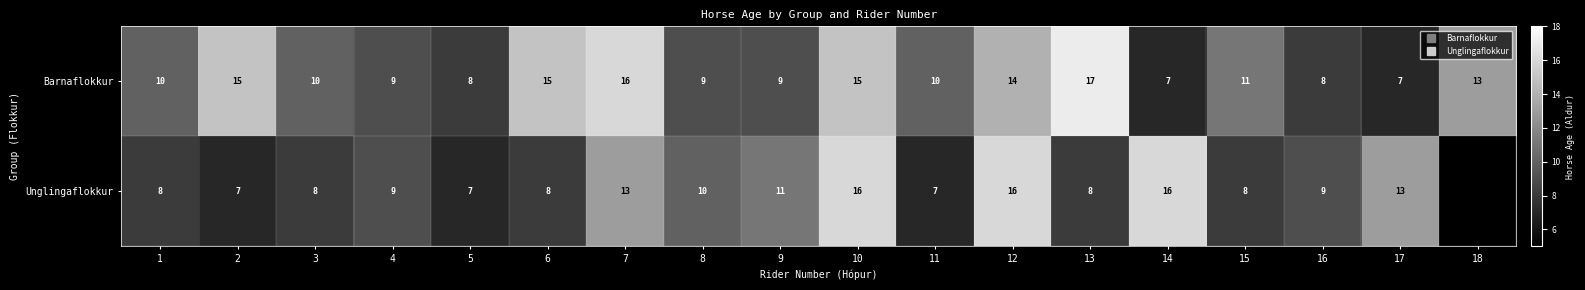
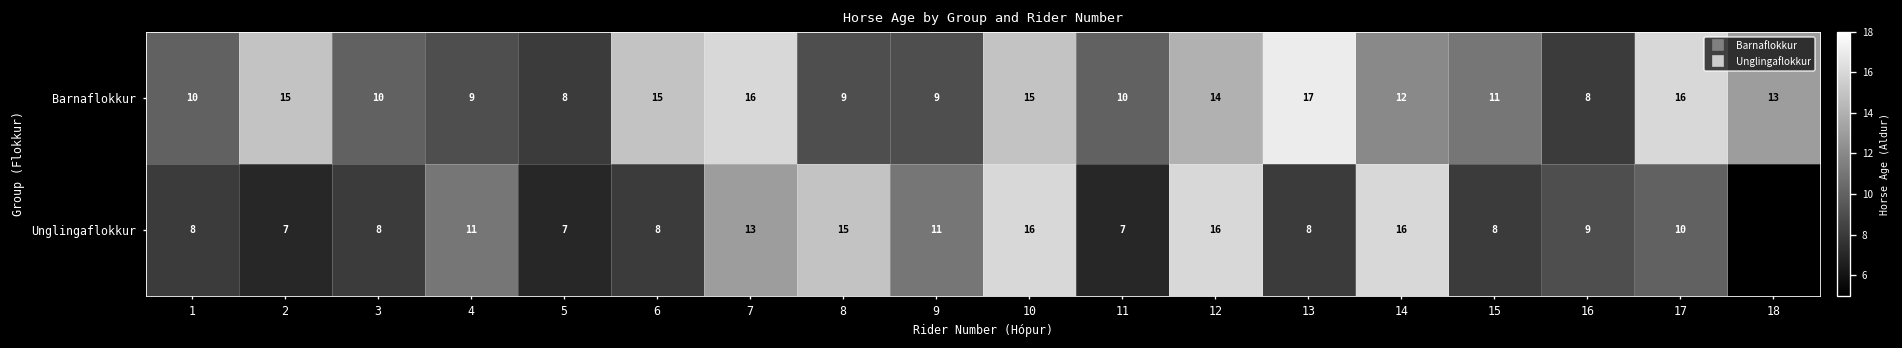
  {
    "Barnaflokkur": {
      "1": 10,
      "2": 15,
      "3": 10,
      "4": 9,
      "5": 8,
      "6": 15,
      "7": 16,
      "8": 9,
      "9": 9,
      "10": 15,
      "11": 10,
      "12": 14,
      "13": 17,
-     "14": 7,
+     "14": 12,
      "15": 11,
      "16": 8,
-     "17": 7,
+     "17": 16,
      "18": 13
    },
    "Unglingaflokkur": {
      "1": 8,
      "2": 7,
      "3": 8,
-     "4": 9,
+     "4": 11,
      "5": 7,
      "6": 8,
      "7": 13,
-     "8": 10,
+     "8": 15,
      "9": 11,
      "10": 16,
      "11": 7,
      "12": 16,
      "13": 8,
      "14": 16,
      "15": 8,
      "16": 9,
-     "17": 13
+     "17": 10
    }
  }
